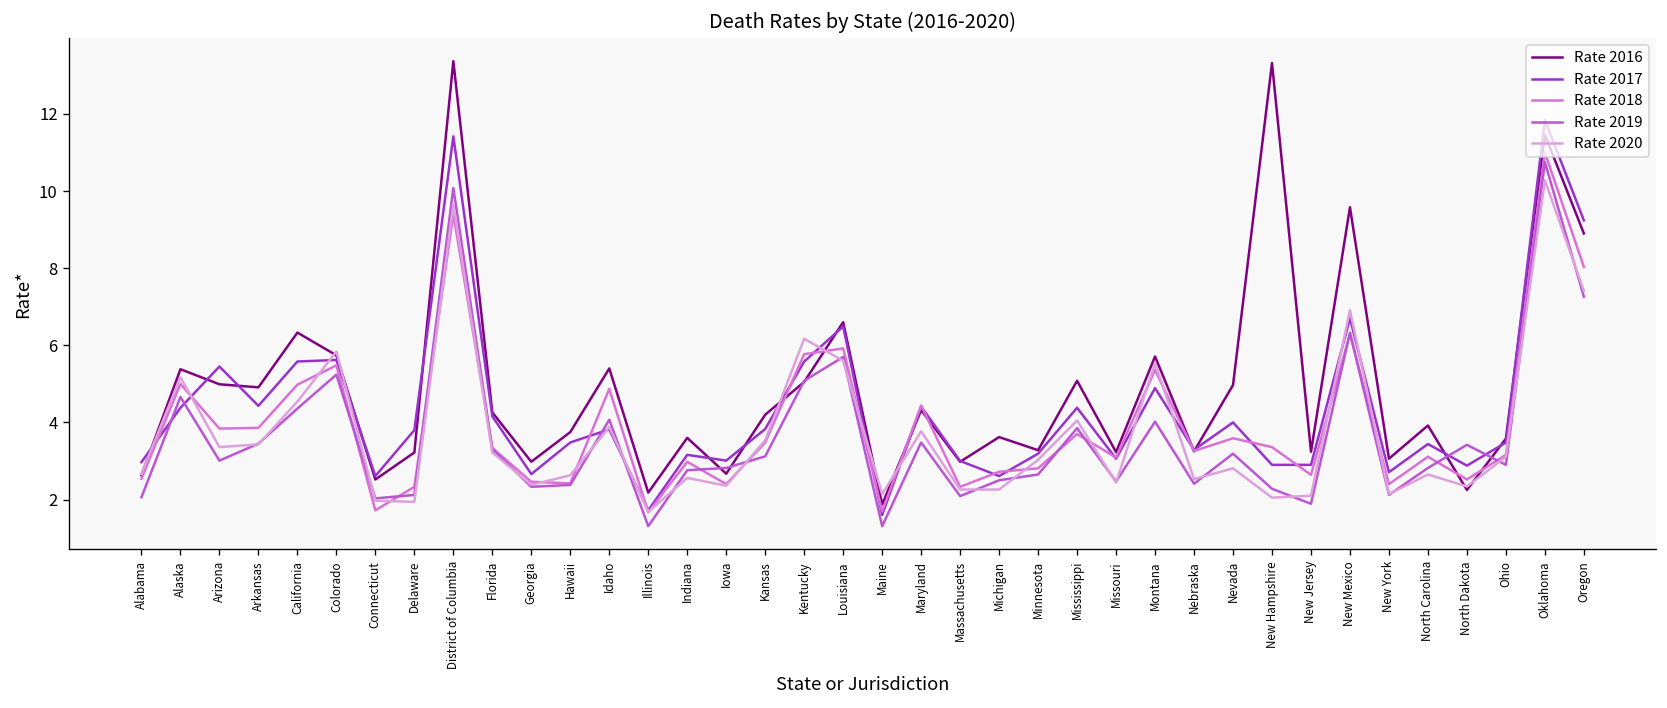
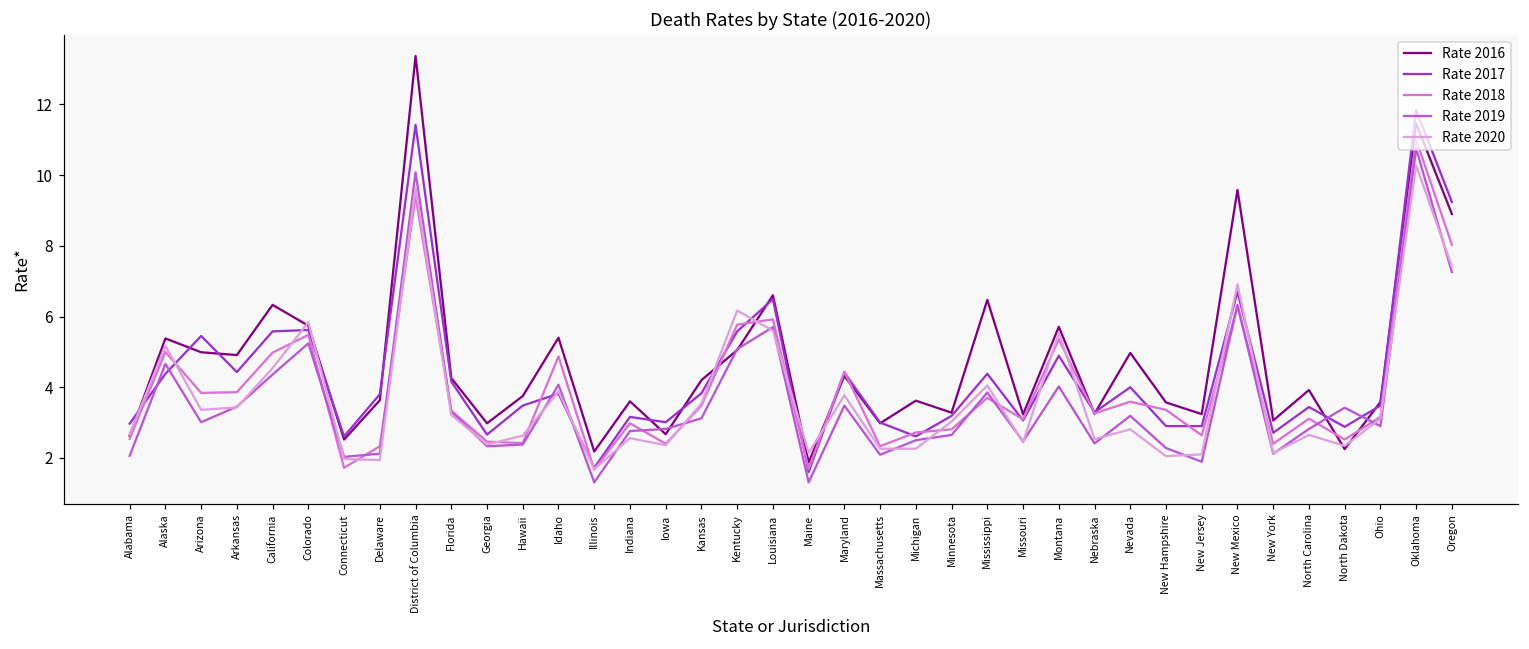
  {
    "Rate 2016": {
      "Alaska": 5.4,
      "Arizona": 5.0,
      "Arkansas": 4.9,
      "California": 6.3,
      "Colorado": 5.7,
      "Connecticut": 2.5,
-     "Delaware": 3.2,
+     "Delaware": 3.6,
      "District of Columbia": 13.4,
      "Florida": 4.3,
      "Georgia": 3.0,
      "Hawaii": 3.8,
      "Idaho": 5.4,
      "Illinois": 2.2,
      "Indiana": 3.6,
      "Iowa": 2.7,
      "Kansas": 4.2,
      "Louisiana": 6.6,
      "Maine": 1.9,
      "Maryland": 4.3,
      "Michigan": 3.6,
      "Minnesota": 3.3,
-     "Mississippi": 5.1,
+     "Mississippi": 6.5,
      "Missouri": 3.2,
      "Montana": 5.7,
      "Nevada": 5.0,
-     "New Hampshire": 13.3,
+     "New Hampshire": 3.6,
      "New Jersey": 3.2,
      "New Mexico": 9.6,
      "New York": 3.1,
      "North Carolina": 3.9,
      "North Dakota": 2.3,
      "Ohio": 3.6,
      "Oregon": 8.9
    }
  }
